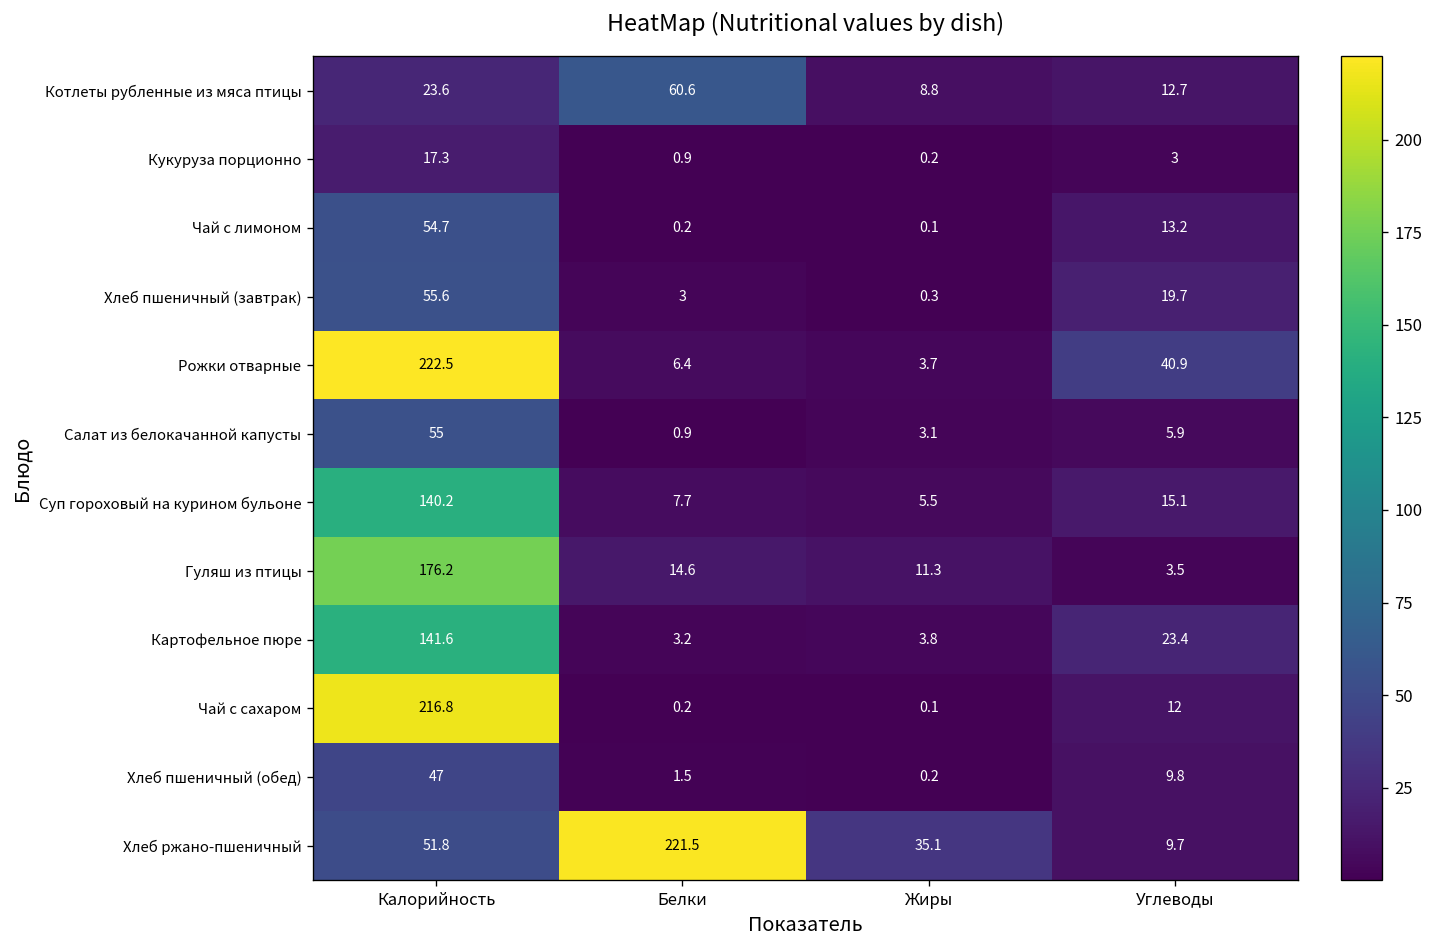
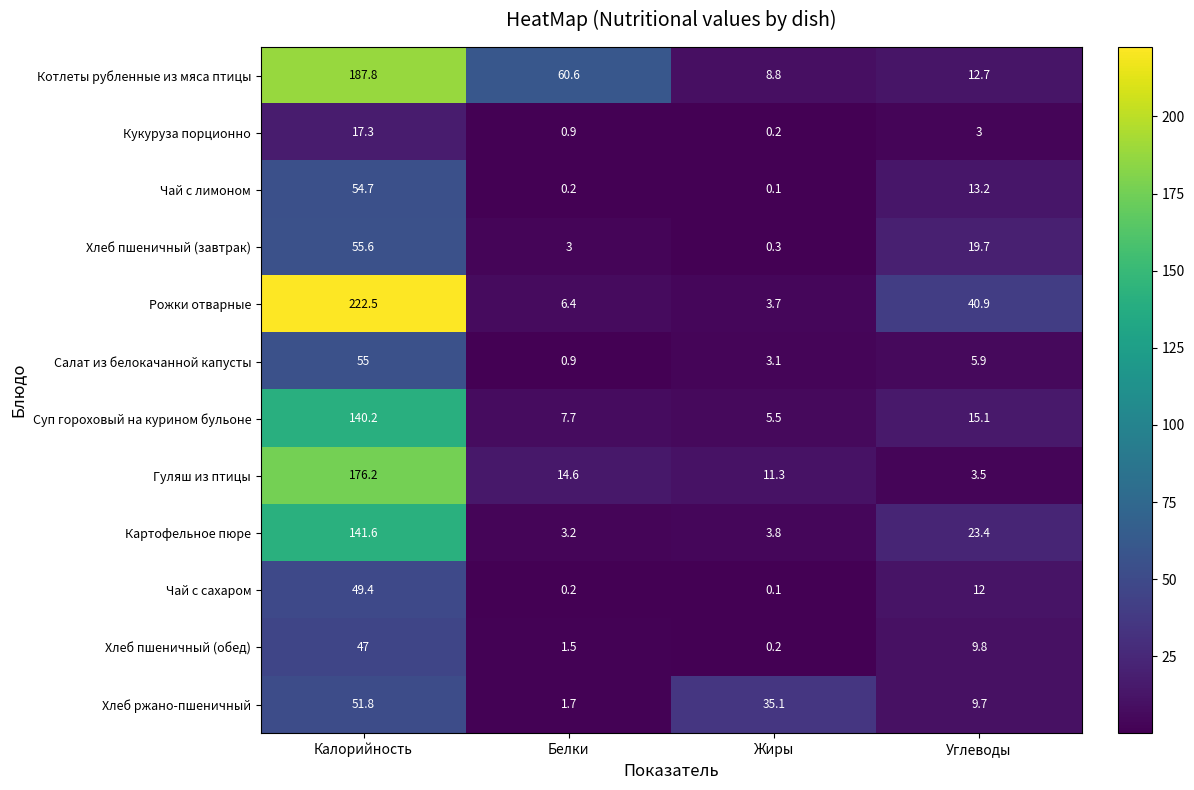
  {
    "Котлеты рубленные из мяса птицы": {
-     "Калорийность": 23.6,
+     "Калорийность": 187.8,
      "Белки": 60.6,
      "Жиры": 8.8,
      "Углеводы": 12.7
    },
    "Кукуруза порционно": {
      "Калорийность": 17.3,
      "Белки": 0.9,
      "Жиры": 0.2,
      "Углеводы": 3
    },
    "Чай с лимоном": {
      "Калорийность": 54.7,
      "Белки": 0.2,
      "Жиры": 0.1,
      "Углеводы": 13.2
    },
    "Хлеб пшеничный (завтрак)": {
      "Калорийность": 55.6,
      "Белки": 3,
      "Жиры": 0.3,
      "Углеводы": 19.7
    },
    "Рожки отварные": {
      "Калорийность": 222.5,
      "Белки": 6.4,
      "Жиры": 3.7,
      "Углеводы": 40.9
    },
    "Салат из белокачанной капусты": {
      "Калорийность": 55,
      "Белки": 0.9,
      "Жиры": 3.1,
      "Углеводы": 5.9
    },
    "Суп гороховый на курином бульоне": {
      "Калорийность": 140.2,
      "Белки": 7.7,
      "Жиры": 5.5,
      "Углеводы": 15.1
    },
    "Гуляш из птицы": {
      "Калорийность": 176.2,
      "Белки": 14.6,
      "Жиры": 11.3,
      "Углеводы": 3.5
    },
    "Картофельное пюре": {
      "Калорийность": 141.6,
      "Белки": 3.2,
      "Жиры": 3.8,
      "Углеводы": 23.4
    },
    "Чай с сахаром": {
-     "Калорийность": 216.8,
+     "Калорийность": 49.4,
      "Белки": 0.2,
      "Жиры": 0.1,
      "Углеводы": 12
    },
    "Хлеб пшеничный (обед)": {
      "Калорийность": 47,
      "Белки": 1.5,
      "Жиры": 0.2,
      "Углеводы": 9.8
    },
    "Хлеб ржано-пшеничный": {
      "Калорийность": 51.8,
-     "Белки": 221.5,
+     "Белки": 1.7,
      "Жиры": 35.1,
      "Углеводы": 9.7
    }
  }
